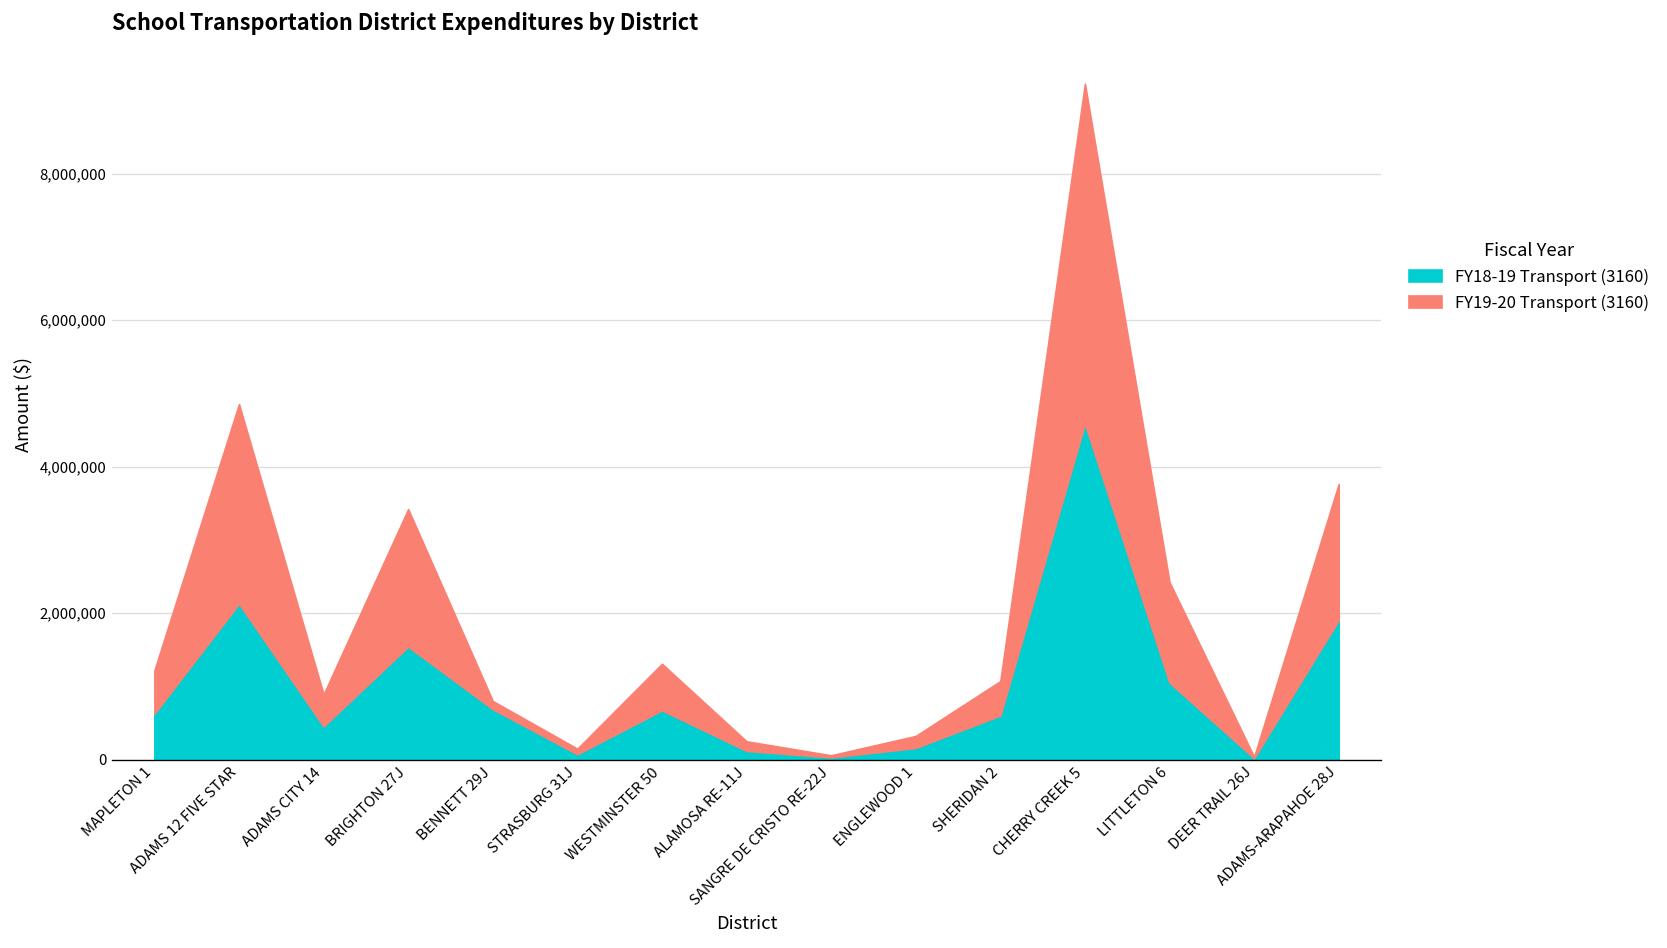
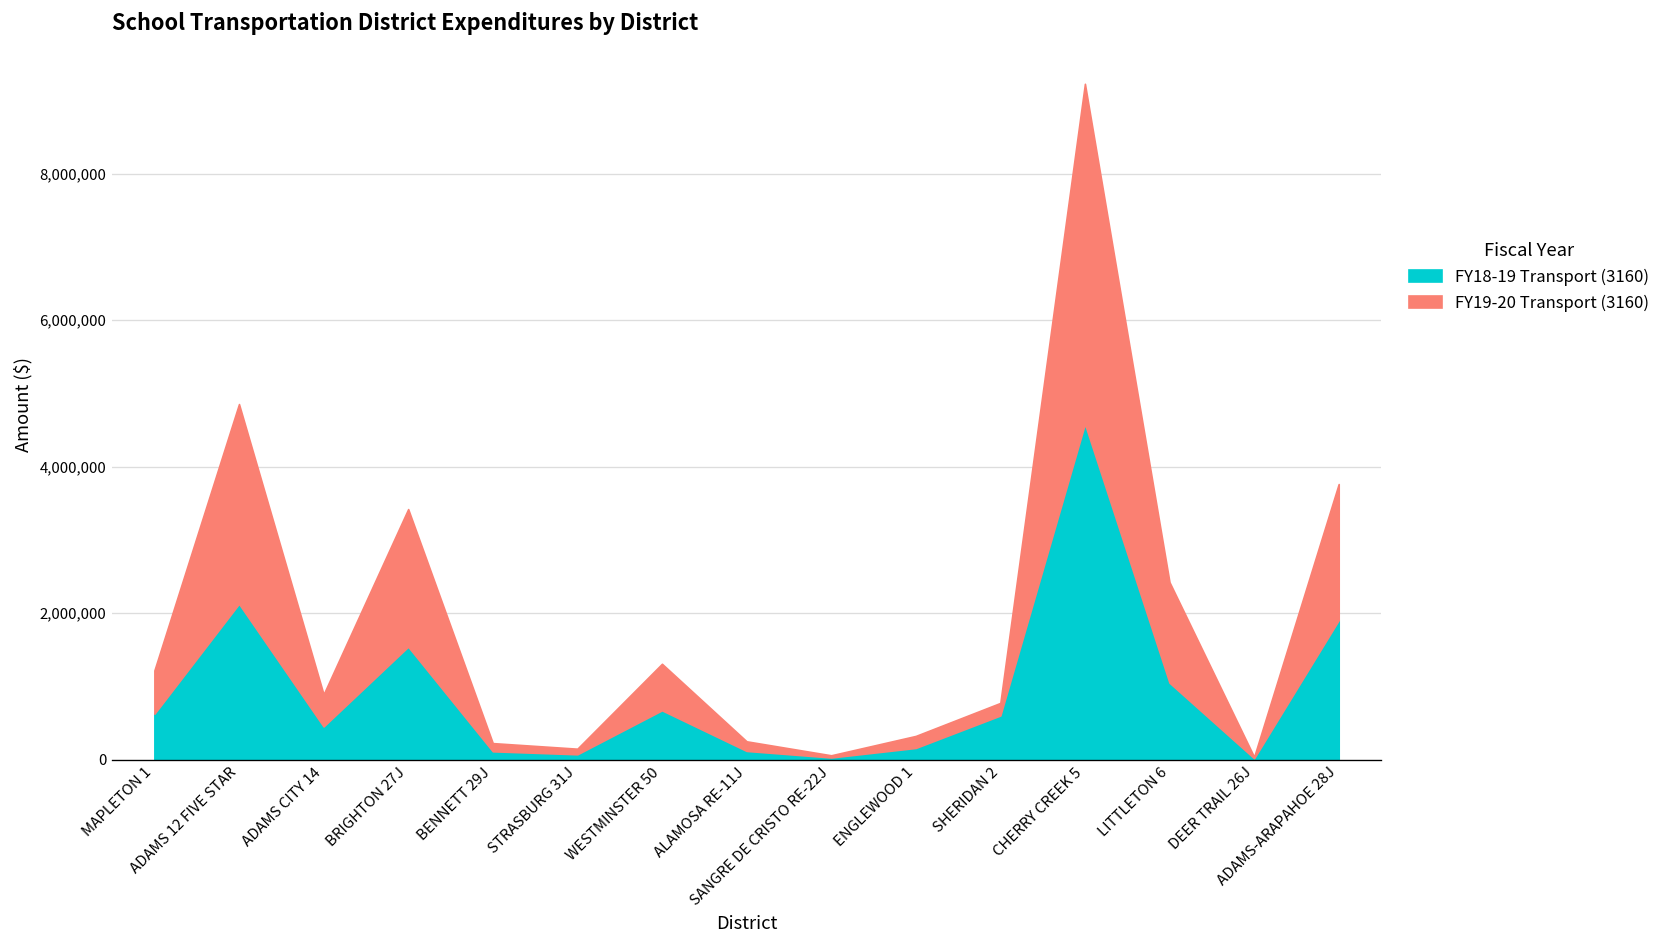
  {
    "FY18-19 Transport (3160)": {
-     "BENNETT 29J": "700,000"
+     "BENNETT 29J": "100,000"
    },
    "FY19-20 Transport (3160)": {
      "MAPLETON 1": "600,000",
      "ADAMS 12 FIVE STAR": "2,700,000",
      "ADAMS CITY 14": "400,000",
      "BRIGHTON 27J": "1,900,000",
      "BENNETT 29J": "100,000",
      "STRASBURG 31J": "100,000",
      "WESTMINSTER 50": "600,000",
      "ALAMOSA RE-11J": "100,000",
      "ENGLEWOOD 1": "200,000",
-     "SHERIDAN 2": "500,000",
+     "SHERIDAN 2": "200,000",
      "CHERRY CREEK 5": "4,600,000",
      "LITTLETON 6": "1,400,000",
      "ADAMS-ARAPAHOE 28J": "1,900,000"
    }
  }
